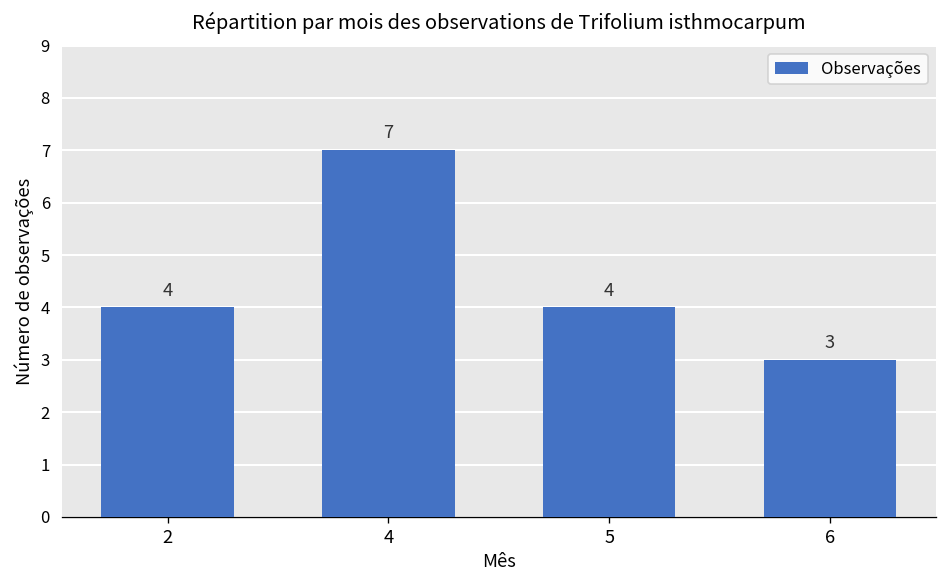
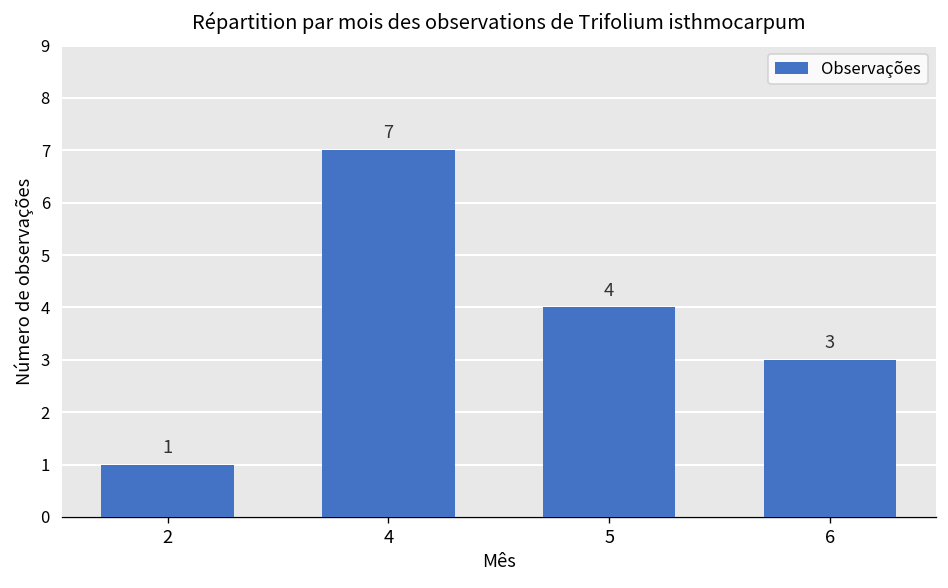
  {
-   "2": 4,
+   "2": 1,
    "4": 7,
    "5": 4,
    "6": 3
  }
